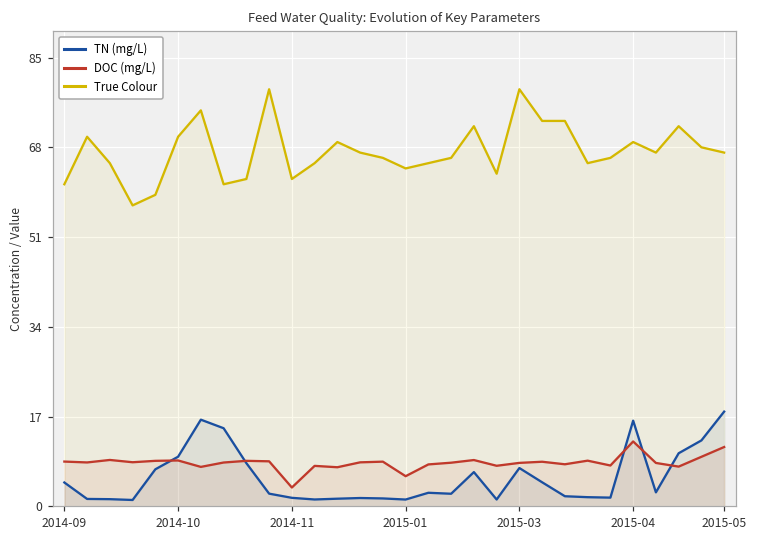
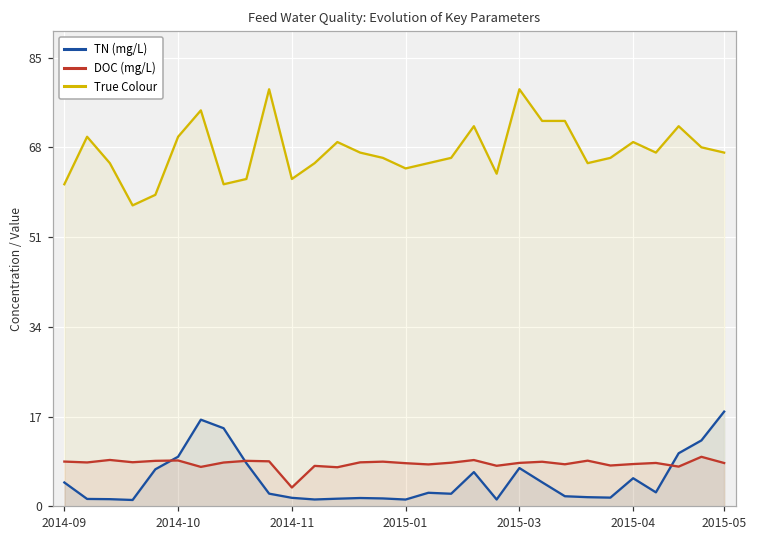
  {
    "TN (mg/L)": {
      "2014-09": 5,
      "2014-10": 9,
      "2014-11": 2,
      "2015-01": 1,
      "2015-03": 7,
-     "2015-04": 16,
+     "2015-04": 5,
      "2015-05": 18
    },
    "DOC (mg/L)": {
      "2014-09": 8,
      "2014-10": 9,
      "2014-11": 4,
-     "2015-01": 6,
+     "2015-01": 8,
      "2015-03": 8,
-     "2015-04": 12,
-     "2015-05": 11
+     "2015-04": 8,
+     "2015-05": 8
    },
    "True Colour": {
      "2014-09": 61,
      "2014-10": 70,
      "2014-11": 62,
      "2015-01": 64,
      "2015-03": 79,
      "2015-04": 69,
      "2015-05": 67
    }
  }
